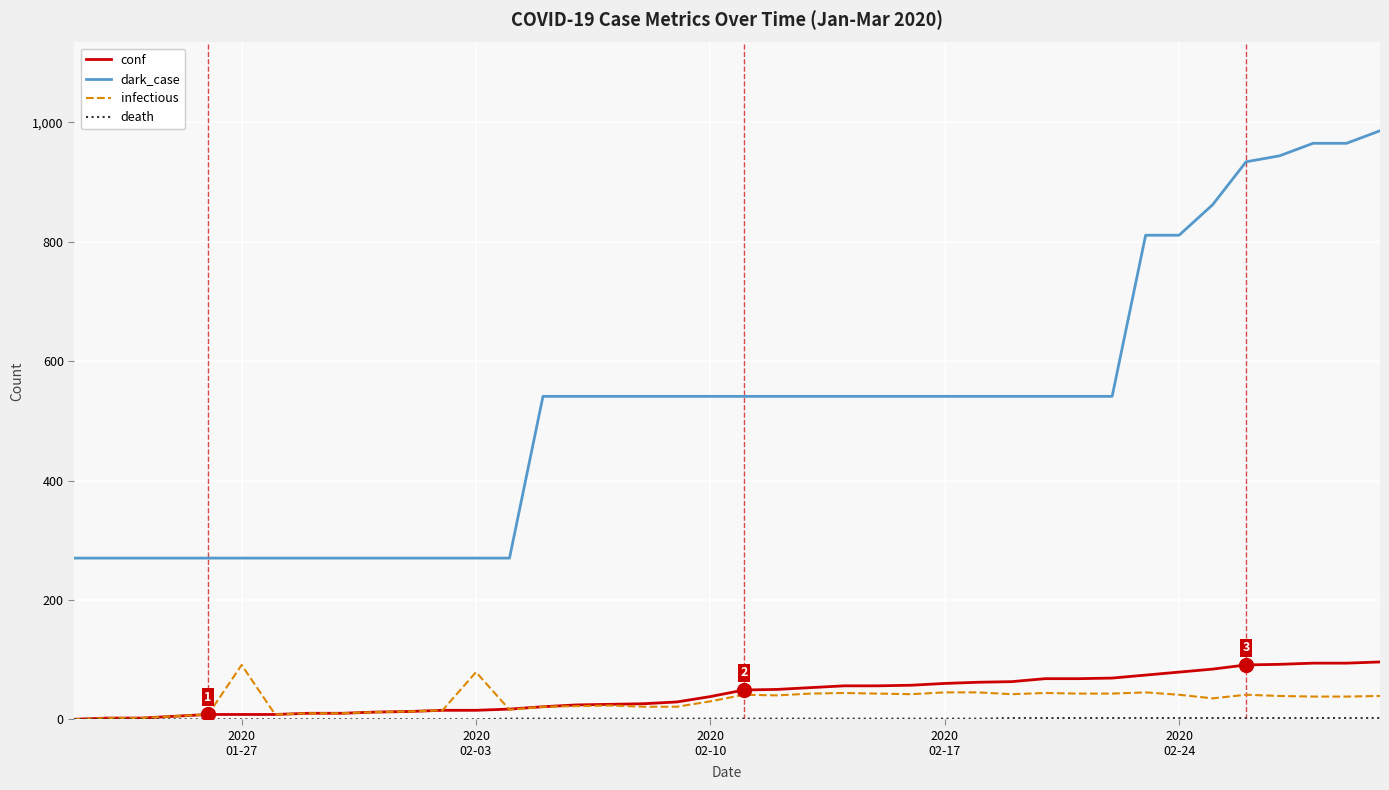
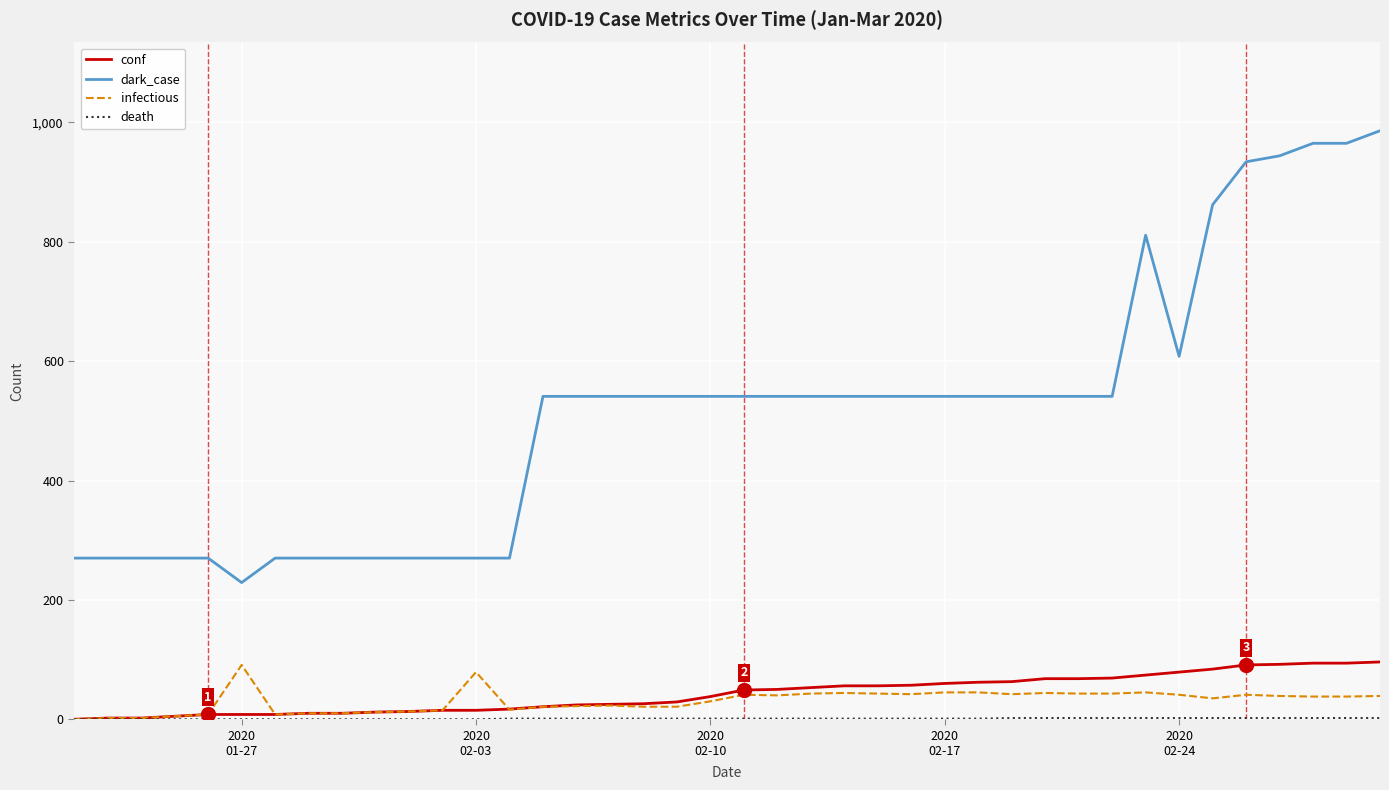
  {
    "dark_case": {
-     "2020 01-27": 270,
+     "2020 01-27": 230,
      "2020 02-03": 270,
      "2020 02-10": 540,
      "2020 02-17": 540,
-     "2020 02-24": 810
+     "2020 02-24": 610
    },
    "infectious": {
      "2020 01-27": 90,
      "2020 02-03": 80,
      "2020 02-10": 30,
      "2020 02-17": 50,
      "2020 02-24": 40
    },
    "death": {
      "2020 01-27": 0,
      "2020 02-03": 0,
      "2020 02-10": 0,
      "2020 02-17": 0,
      "2020 02-24": 0
    }
  }
